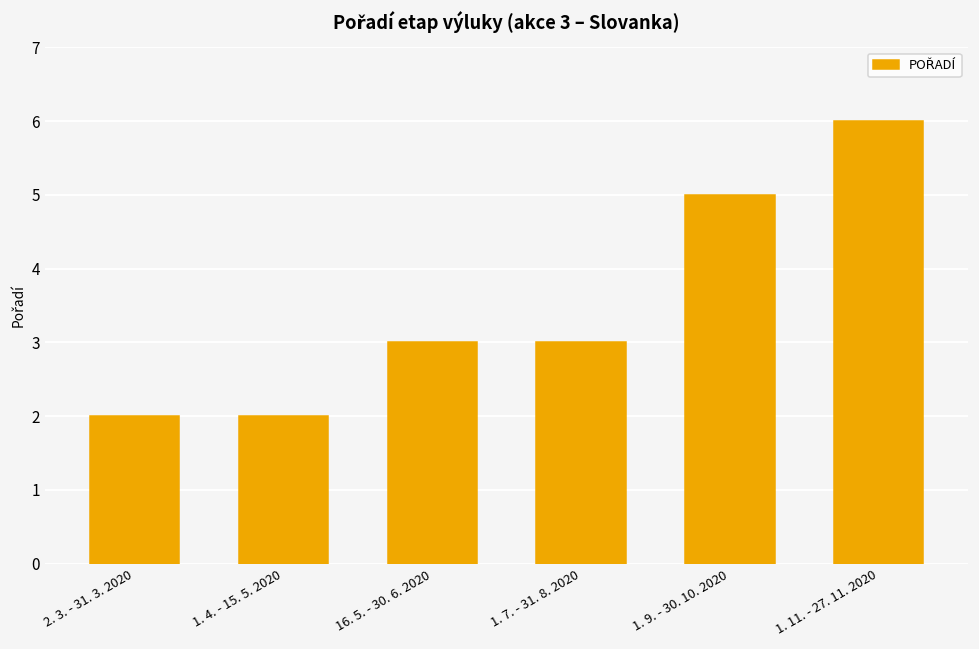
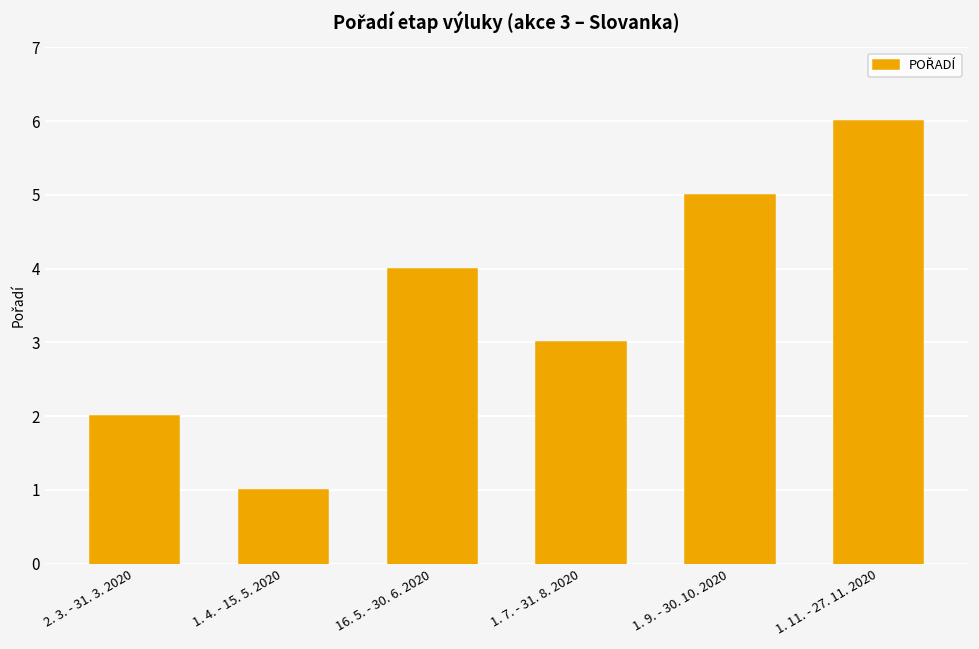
  {
    "2. 3. - 31. 3. 2020": 2,
-   "1. 4. - 15. 5. 2020": 2,
-   "16. 5. - 30. 6. 2020": 3,
+   "1. 4. - 15. 5. 2020": 1,
+   "16. 5. - 30. 6. 2020": 4,
    "1. 7. - 31. 8. 2020": 3,
    "1. 9. - 30. 10. 2020": 5,
    "1. 11. - 27. 11. 2020": 6
  }
